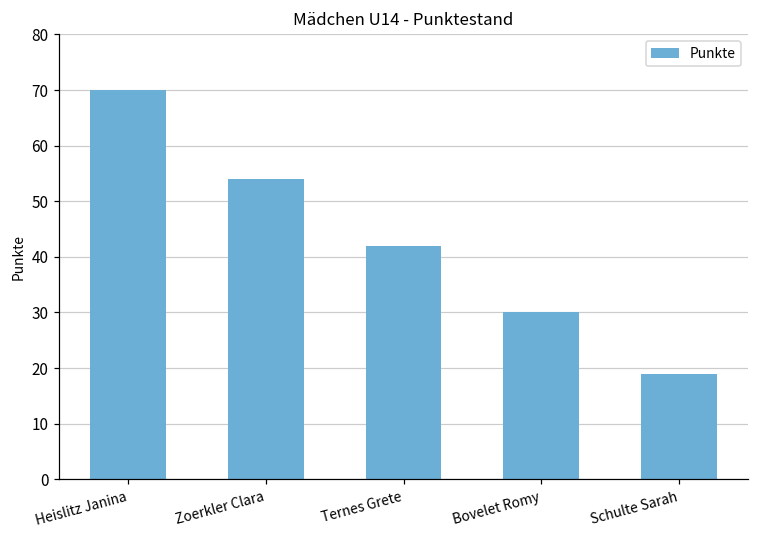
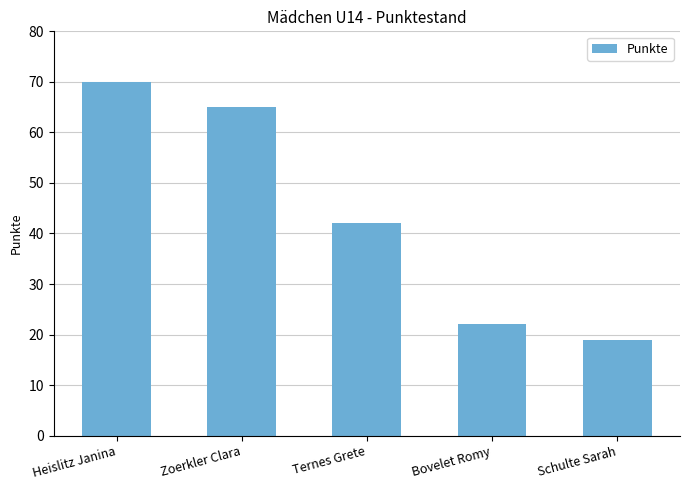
  {
    "Heislitz Janina": 70,
-   "Zoerkler Clara": 54,
+   "Zoerkler Clara": 65,
    "Ternes Grete": 42,
-   "Bovelet Romy": 30,
+   "Bovelet Romy": 22,
    "Schulte Sarah": 19
  }
